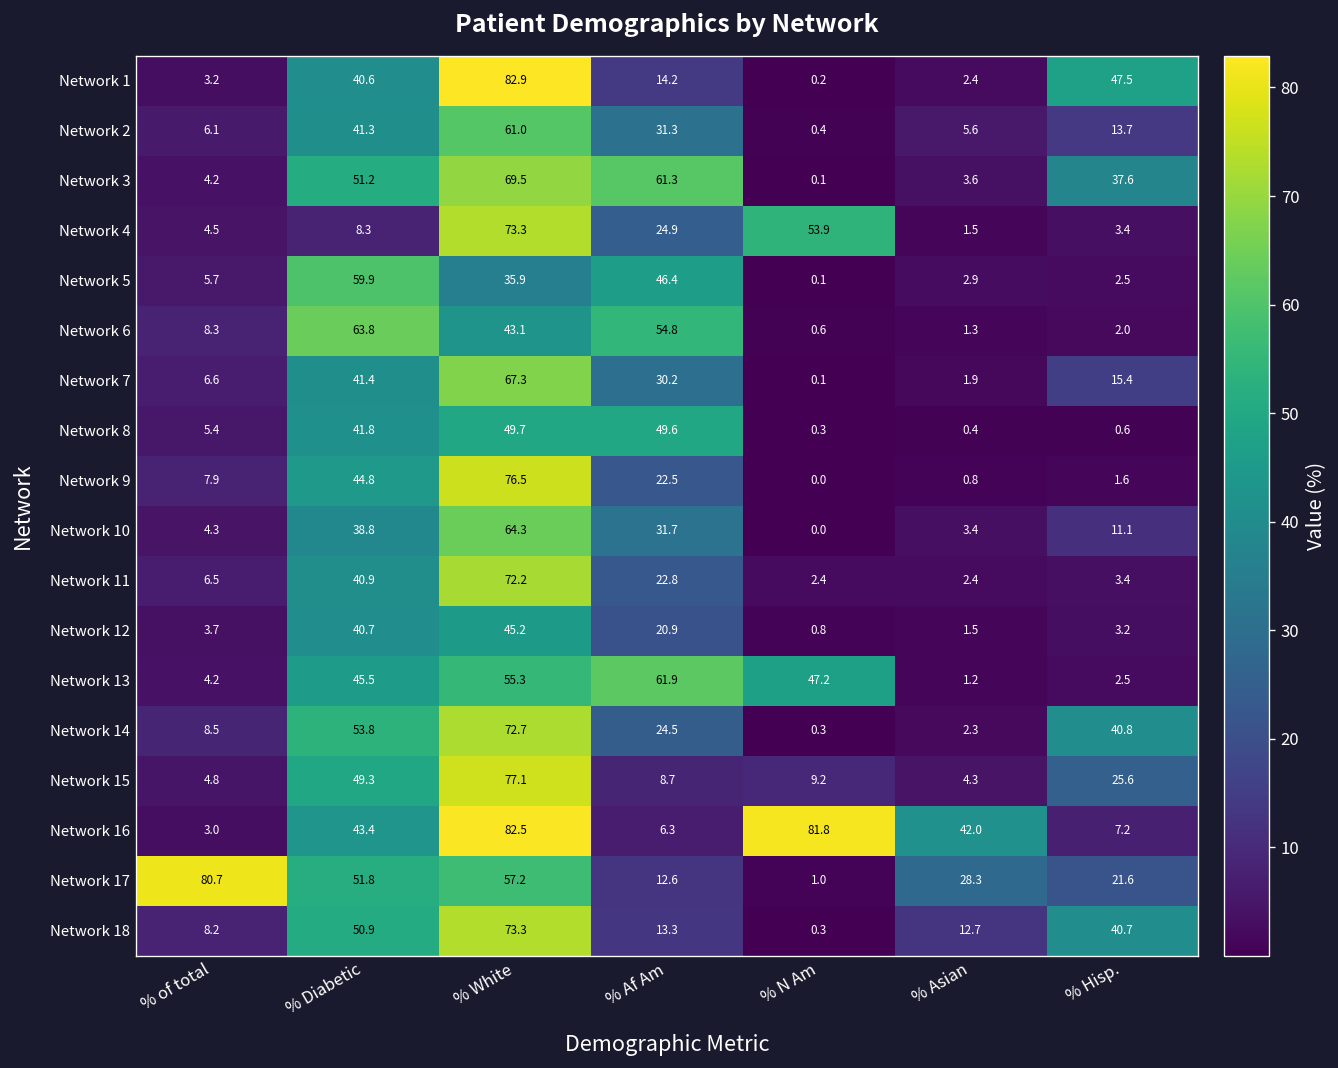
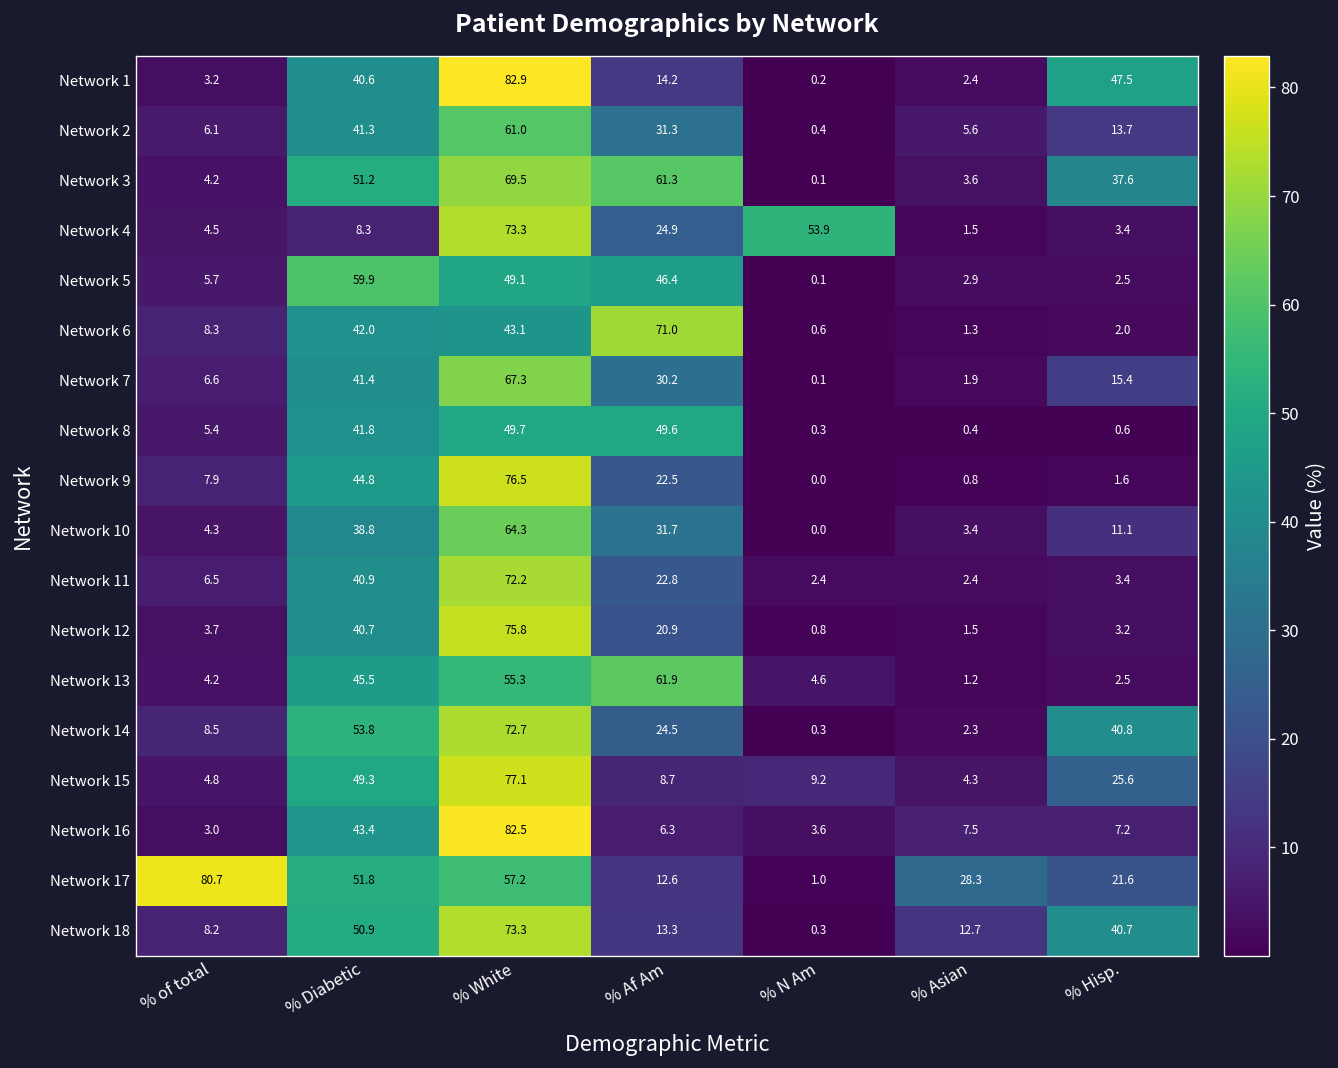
  {
    "Network 1": {
      "% of total": 3.2,
      "% Diabetic": 40.6,
      "% White": 82.9,
      "% Af Am": 14.2,
      "% N Am": 0.2,
      "% Asian": 2.4,
      "% Hisp.": 47.5
    },
    "Network 2": {
      "% of total": 6.1,
      "% Diabetic": 41.3,
      "% White": 61.0,
      "% Af Am": 31.3,
      "% N Am": 0.4,
      "% Asian": 5.6,
      "% Hisp.": 13.7
    },
    "Network 3": {
      "% of total": 4.2,
      "% Diabetic": 51.2,
      "% White": 69.5,
      "% Af Am": 61.3,
      "% N Am": 0.1,
      "% Asian": 3.6,
      "% Hisp.": 37.6
    },
    "Network 4": {
      "% of total": 4.5,
      "% Diabetic": 8.3,
      "% White": 73.3,
      "% Af Am": 24.9,
      "% N Am": 53.9,
      "% Asian": 1.5,
      "% Hisp.": 3.4
    },
    "Network 5": {
      "% of total": 5.7,
      "% Diabetic": 59.9,
-     "% White": 35.9,
+     "% White": 49.1,
      "% Af Am": 46.4,
      "% N Am": 0.1,
      "% Asian": 2.9,
      "% Hisp.": 2.5
    },
    "Network 6": {
      "% of total": 8.3,
-     "% Diabetic": 63.8,
+     "% Diabetic": 42.0,
      "% White": 43.1,
-     "% Af Am": 54.8,
+     "% Af Am": 71.0,
      "% N Am": 0.6,
      "% Asian": 1.3,
      "% Hisp.": 2.0
    },
    "Network 7": {
      "% of total": 6.6,
      "% Diabetic": 41.4,
      "% White": 67.3,
      "% Af Am": 30.2,
      "% N Am": 0.1,
      "% Asian": 1.9,
      "% Hisp.": 15.4
    },
    "Network 8": {
      "% of total": 5.4,
      "% Diabetic": 41.8,
      "% White": 49.7,
      "% Af Am": 49.6,
      "% N Am": 0.3,
      "% Asian": 0.4,
      "% Hisp.": 0.6
    },
    "Network 9": {
      "% of total": 7.9,
      "% Diabetic": 44.8,
      "% White": 76.5,
      "% Af Am": 22.5,
      "% N Am": 0.0,
      "% Asian": 0.8,
      "% Hisp.": 1.6
    },
    "Network 10": {
      "% of total": 4.3,
      "% Diabetic": 38.8,
      "% White": 64.3,
      "% Af Am": 31.7,
      "% N Am": 0.0,
      "% Asian": 3.4,
      "% Hisp.": 11.1
    },
    "Network 11": {
      "% of total": 6.5,
      "% Diabetic": 40.9,
      "% White": 72.2,
      "% Af Am": 22.8,
      "% N Am": 2.4,
      "% Asian": 2.4,
      "% Hisp.": 3.4
    },
    "Network 12": {
      "% of total": 3.7,
      "% Diabetic": 40.7,
-     "% White": 45.2,
+     "% White": 75.8,
      "% Af Am": 20.9,
      "% N Am": 0.8,
      "% Asian": 1.5,
      "% Hisp.": 3.2
    },
    "Network 13": {
      "% of total": 4.2,
      "% Diabetic": 45.5,
      "% White": 55.3,
      "% Af Am": 61.9,
-     "% N Am": 47.2,
+     "% N Am": 4.6,
      "% Asian": 1.2,
      "% Hisp.": 2.5
    },
    "Network 14": {
      "% of total": 8.5,
      "% Diabetic": 53.8,
      "% White": 72.7,
      "% Af Am": 24.5,
      "% N Am": 0.3,
      "% Asian": 2.3,
      "% Hisp.": 40.8
    },
    "Network 15": {
      "% of total": 4.8,
      "% Diabetic": 49.3,
      "% White": 77.1,
      "% Af Am": 8.7,
      "% N Am": 9.2,
      "% Asian": 4.3,
      "% Hisp.": 25.6
    },
    "Network 16": {
      "% of total": 3.0,
      "% Diabetic": 43.4,
      "% White": 82.5,
      "% Af Am": 6.3,
-     "% N Am": 81.8,
-     "% Asian": 42.0,
+     "% N Am": 3.6,
+     "% Asian": 7.5,
      "% Hisp.": 7.2
    },
    "Network 17": {
      "% of total": 80.7,
      "% Diabetic": 51.8,
      "% White": 57.2,
      "% Af Am": 12.6,
      "% N Am": 1.0,
      "% Asian": 28.3,
      "% Hisp.": 21.6
    },
    "Network 18": {
      "% of total": 8.2,
      "% Diabetic": 50.9,
      "% White": 73.3,
      "% Af Am": 13.3,
      "% N Am": 0.3,
      "% Asian": 12.7,
      "% Hisp.": 40.7
    }
  }
